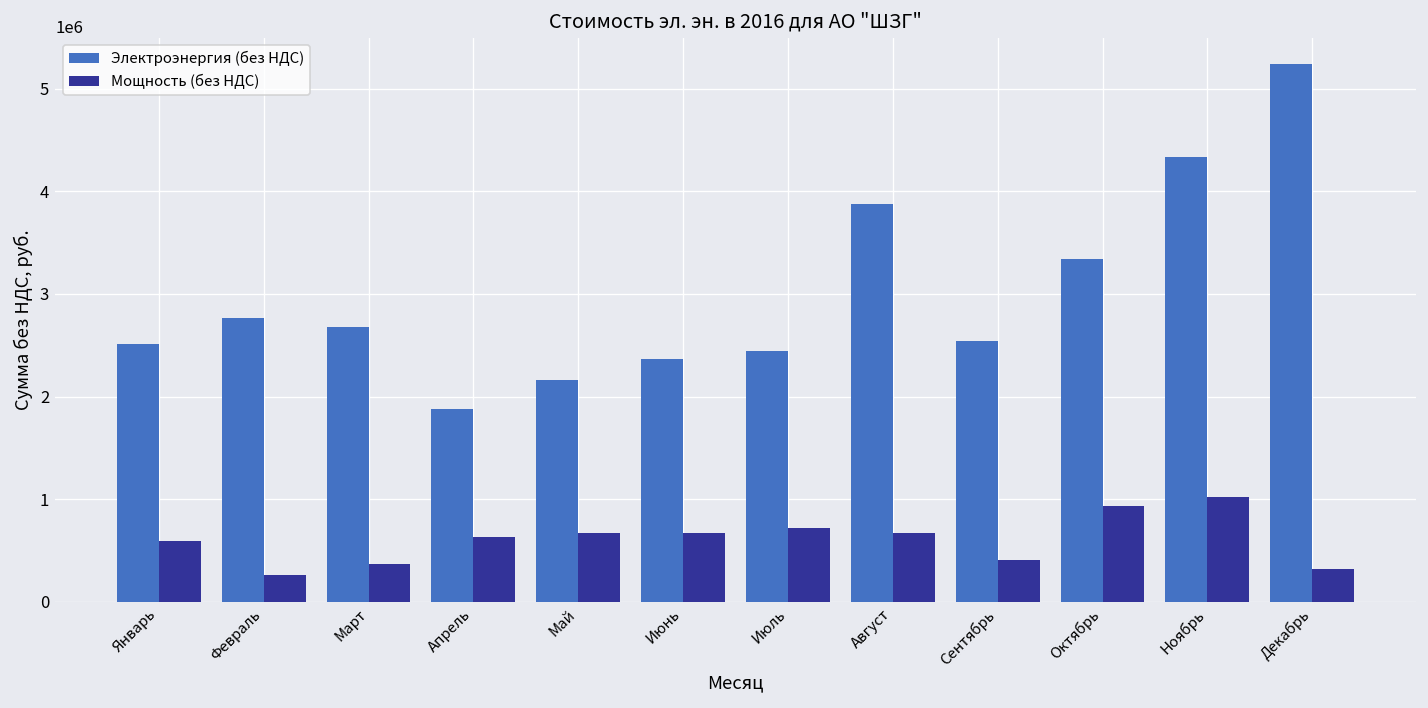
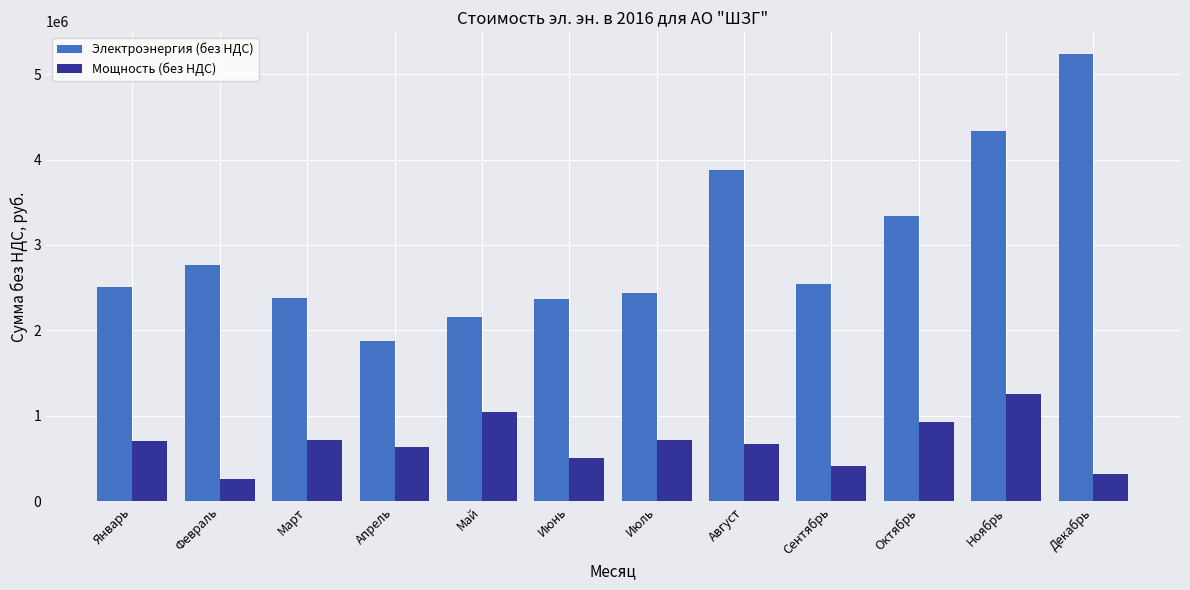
  {
    "Электроэнергия (без НДС)": {
      "Январь": 2500000,
      "Февраль": 2800000,
-     "Март": 2700000,
+     "Март": 2400000,
      "Апрель": 1900000,
      "Май": 2200000,
      "Июнь": 2400000,
      "Июль": 2400000,
      "Август": 3900000,
      "Сентябрь": 2500000,
      "Октябрь": 3300000,
      "Ноябрь": 4300000,
      "Декабрь": 5200000
    },
    "Мощность (без НДС)": {
-     "Январь": 600000,
+     "Январь": 700000,
      "Февраль": 300000,
-     "Март": 400000,
+     "Март": 700000,
      "Апрель": 600000,
-     "Май": 700000,
-     "Июнь": 700000,
+     "Май": 1100000,
+     "Июнь": 500000,
      "Июль": 700000,
      "Август": 700000,
      "Сентябрь": 400000,
      "Октябрь": 900000,
-     "Ноябрь": 1000000,
+     "Ноябрь": 1300000,
      "Декабрь": 300000
    }
  }
